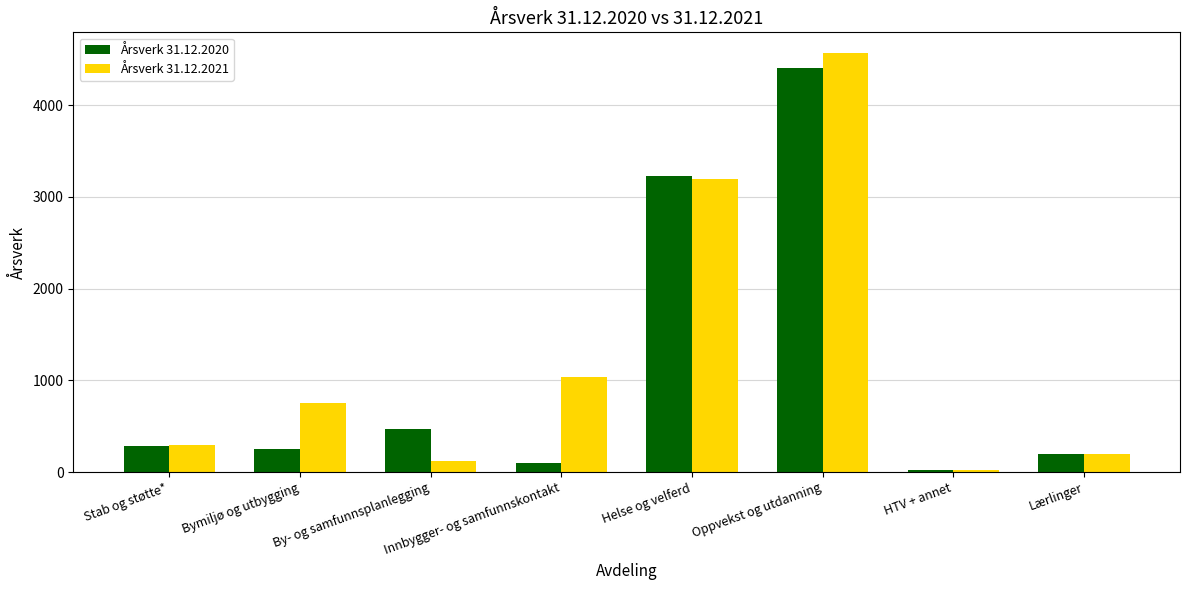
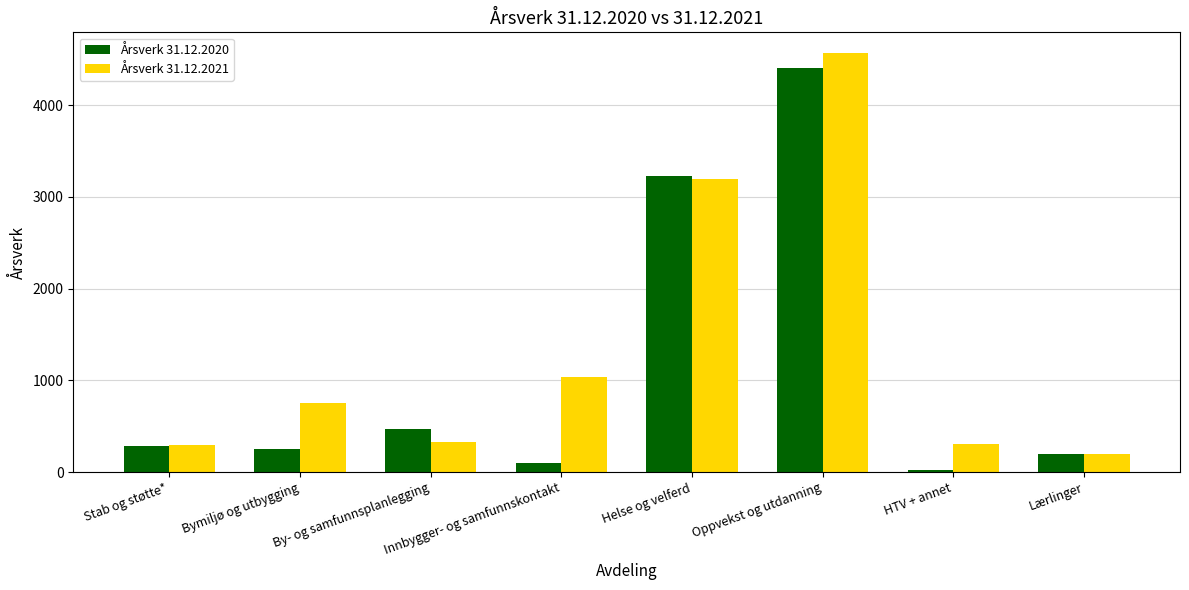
  {
    "Årsverk 31.12.2020": {
      "Stab og støtte*": 300,
      "Bymiljø og utbygging": 300,
      "By- og samfunnsplanlegging": 500,
      "Innbygger- og samfunnskontakt": 100,
      "Helse og velferd": 3200,
      "Oppvekst og utdanning": 4400,
      "Lærlinger": 200
    },
    "Årsverk 31.12.2021": {
      "Stab og støtte*": 300,
      "Bymiljø og utbygging": 700,
-     "By- og samfunnsplanlegging": 100,
+     "By- og samfunnsplanlegging": 300,
      "Innbygger- og samfunnskontakt": 1000,
      "Helse og velferd": 3200,
      "Oppvekst og utdanning": 4600,
-     "HTV + annet": 0,
+     "HTV + annet": 300,
      "Lærlinger": 200
    }
  }
